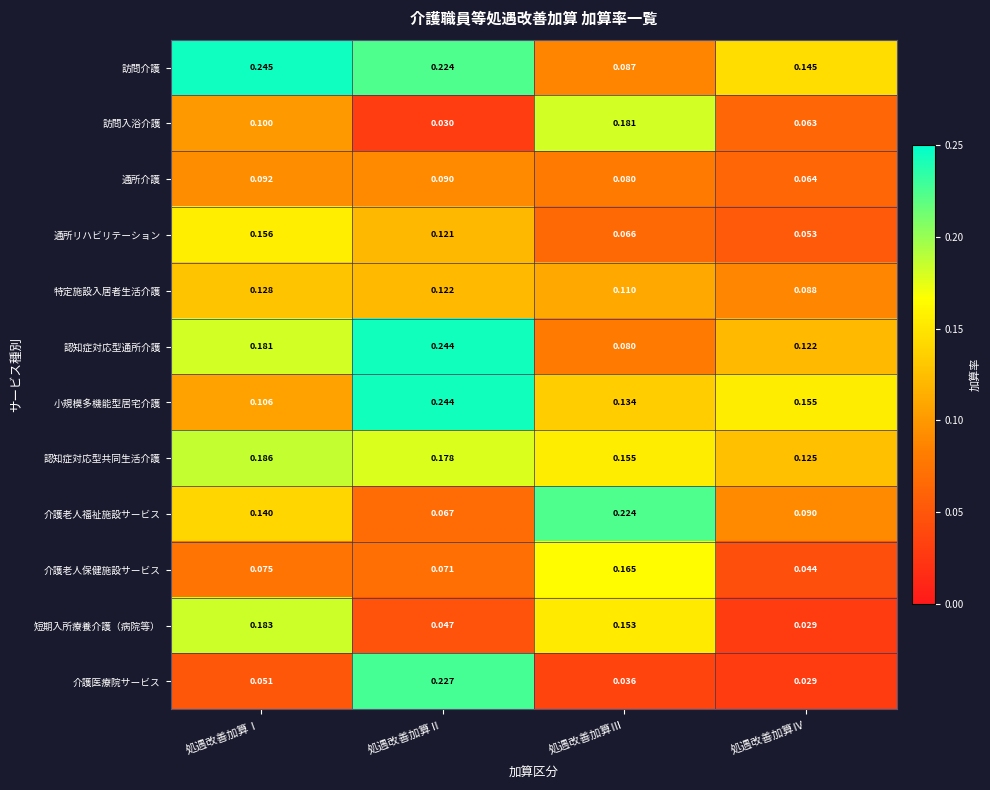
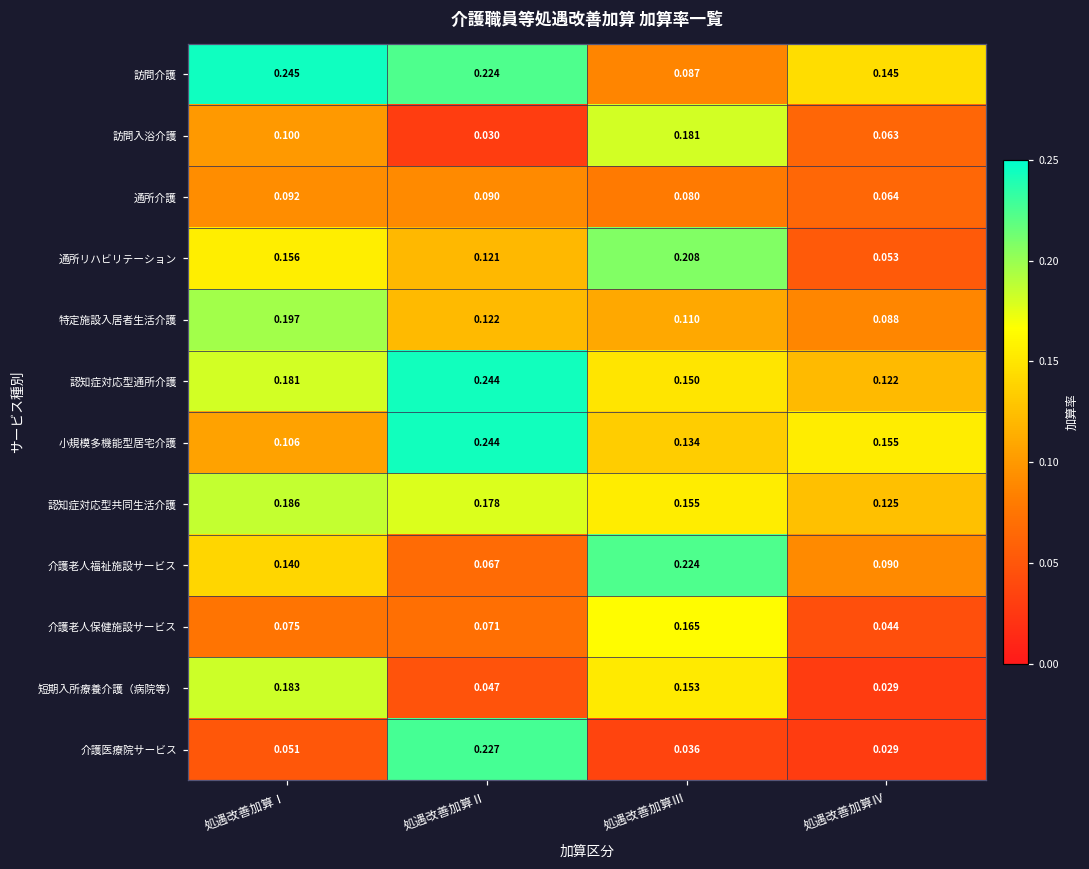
  {
    "訪問介護": {
      "処遇改善加算Ⅰ": 0.245,
      "処遇改善加算Ⅱ": 0.224,
      "処遇改善加算Ⅲ": 0.087,
      "処遇改善加算Ⅳ": 0.145
    },
    "訪問入浴介護": {
      "処遇改善加算Ⅰ": 0.100,
      "処遇改善加算Ⅱ": 0.030,
      "処遇改善加算Ⅲ": 0.181,
      "処遇改善加算Ⅳ": 0.063
    },
    "通所介護": {
      "処遇改善加算Ⅰ": 0.092,
      "処遇改善加算Ⅱ": 0.090,
      "処遇改善加算Ⅲ": 0.080,
      "処遇改善加算Ⅳ": 0.064
    },
    "通所リハビリテーション": {
      "処遇改善加算Ⅰ": 0.156,
      "処遇改善加算Ⅱ": 0.121,
-     "処遇改善加算Ⅲ": 0.066,
+     "処遇改善加算Ⅲ": 0.208,
      "処遇改善加算Ⅳ": 0.053
    },
    "特定施設入居者生活介護": {
-     "処遇改善加算Ⅰ": 0.128,
+     "処遇改善加算Ⅰ": 0.197,
      "処遇改善加算Ⅱ": 0.122,
      "処遇改善加算Ⅲ": 0.110,
      "処遇改善加算Ⅳ": 0.088
    },
    "認知症対応型通所介護": {
      "処遇改善加算Ⅰ": 0.181,
      "処遇改善加算Ⅱ": 0.244,
-     "処遇改善加算Ⅲ": 0.080,
+     "処遇改善加算Ⅲ": 0.150,
      "処遇改善加算Ⅳ": 0.122
    },
    "小規模多機能型居宅介護": {
      "処遇改善加算Ⅰ": 0.106,
      "処遇改善加算Ⅱ": 0.244,
      "処遇改善加算Ⅲ": 0.134,
      "処遇改善加算Ⅳ": 0.155
    },
    "認知症対応型共同生活介護": {
      "処遇改善加算Ⅰ": 0.186,
      "処遇改善加算Ⅱ": 0.178,
      "処遇改善加算Ⅲ": 0.155,
      "処遇改善加算Ⅳ": 0.125
    },
    "介護老人福祉施設サービス": {
      "処遇改善加算Ⅰ": 0.140,
      "処遇改善加算Ⅱ": 0.067,
      "処遇改善加算Ⅲ": 0.224,
      "処遇改善加算Ⅳ": 0.090
    },
    "介護老人保健施設サービス": {
      "処遇改善加算Ⅰ": 0.075,
      "処遇改善加算Ⅱ": 0.071,
      "処遇改善加算Ⅲ": 0.165,
      "処遇改善加算Ⅳ": 0.044
    },
    "短期入所療養介護（病院等）": {
      "処遇改善加算Ⅰ": 0.183,
      "処遇改善加算Ⅱ": 0.047,
      "処遇改善加算Ⅲ": 0.153,
      "処遇改善加算Ⅳ": 0.029
    },
    "介護医療院サービス": {
      "処遇改善加算Ⅰ": 0.051,
      "処遇改善加算Ⅱ": 0.227,
      "処遇改善加算Ⅲ": 0.036,
      "処遇改善加算Ⅳ": 0.029
    }
  }
